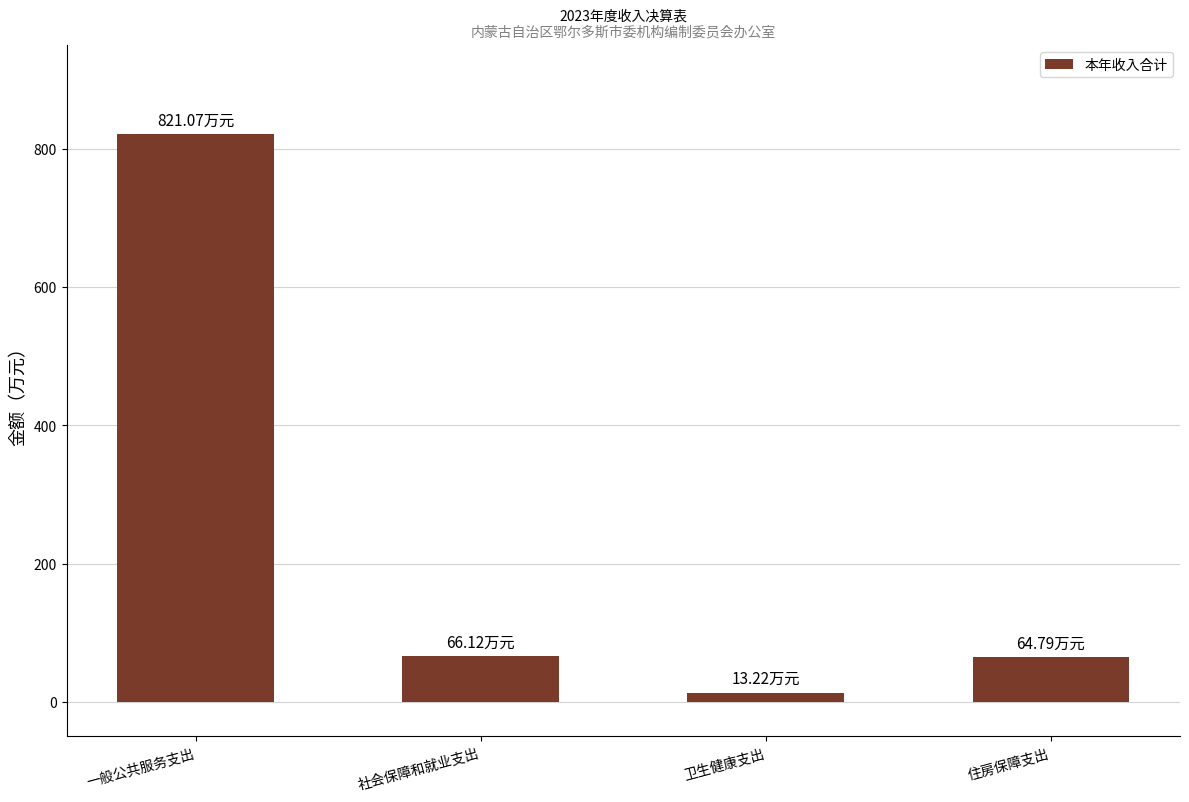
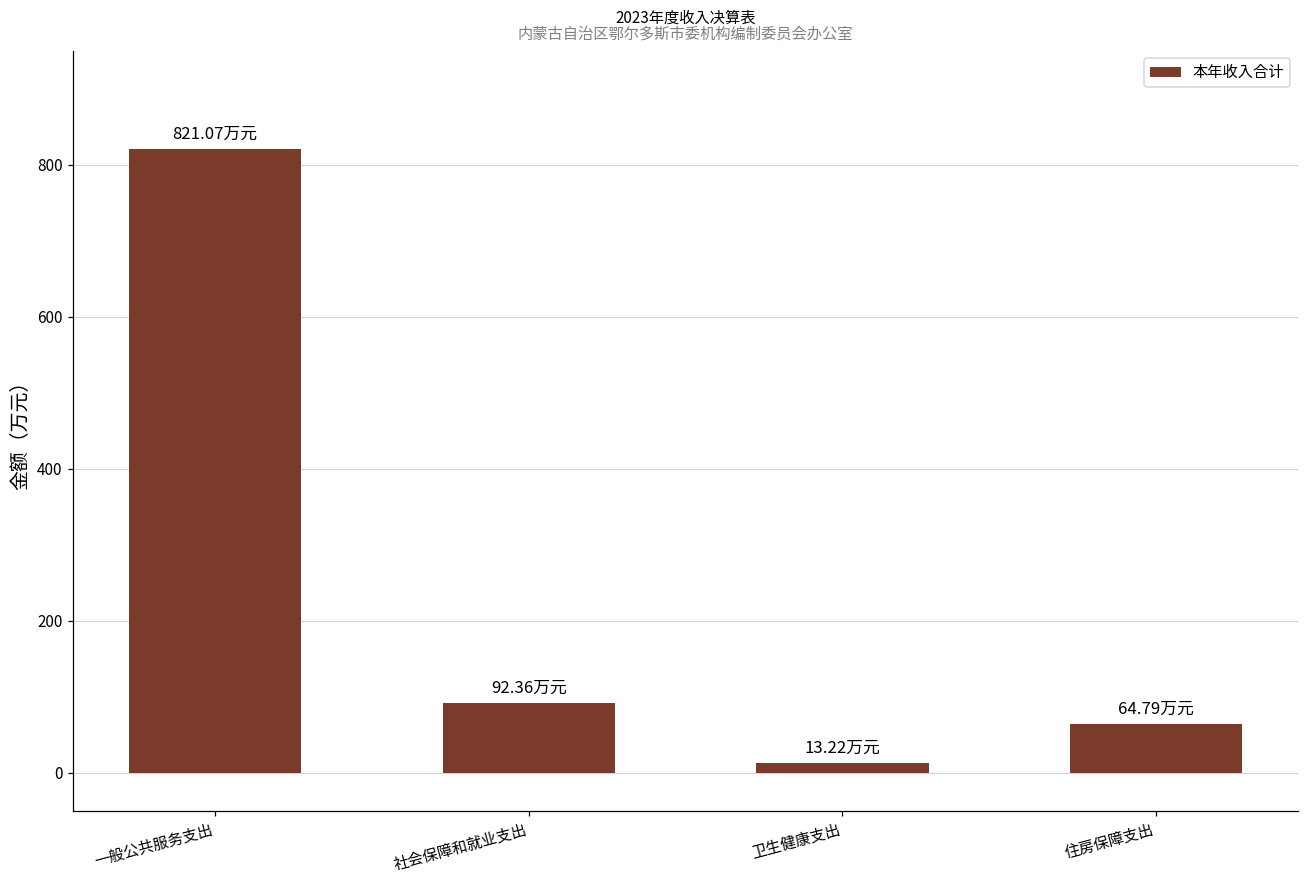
  {
    "一般公共服务支出": 821.07,
-   "社会保障和就业支出": 66.12,
+   "社会保障和就业支出": 92.36,
    "卫生健康支出": 13.22,
    "住房保障支出": 64.79
  }
